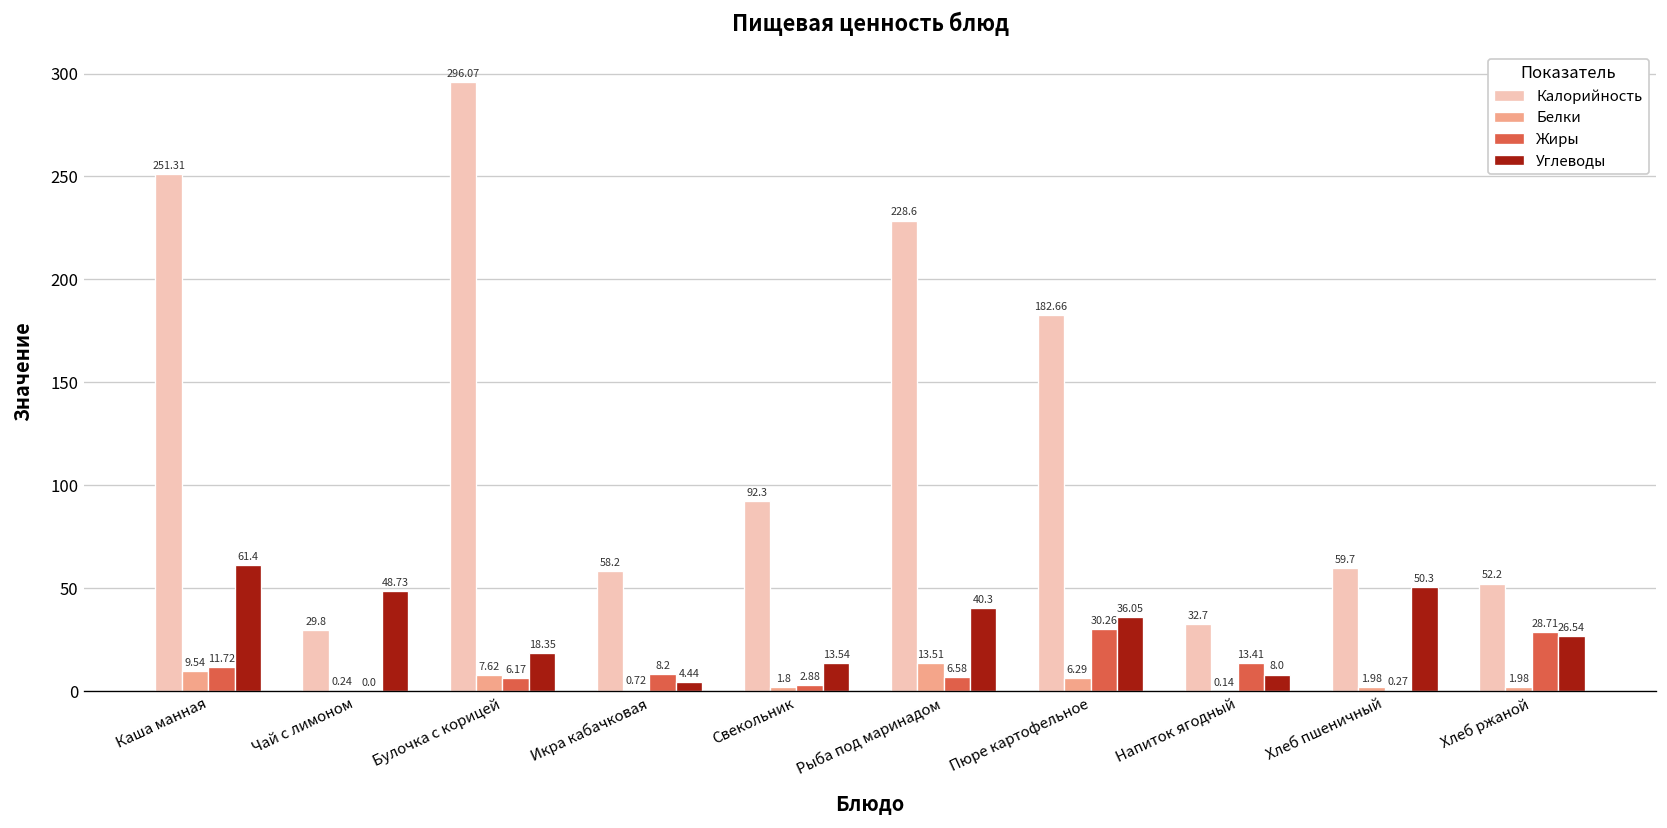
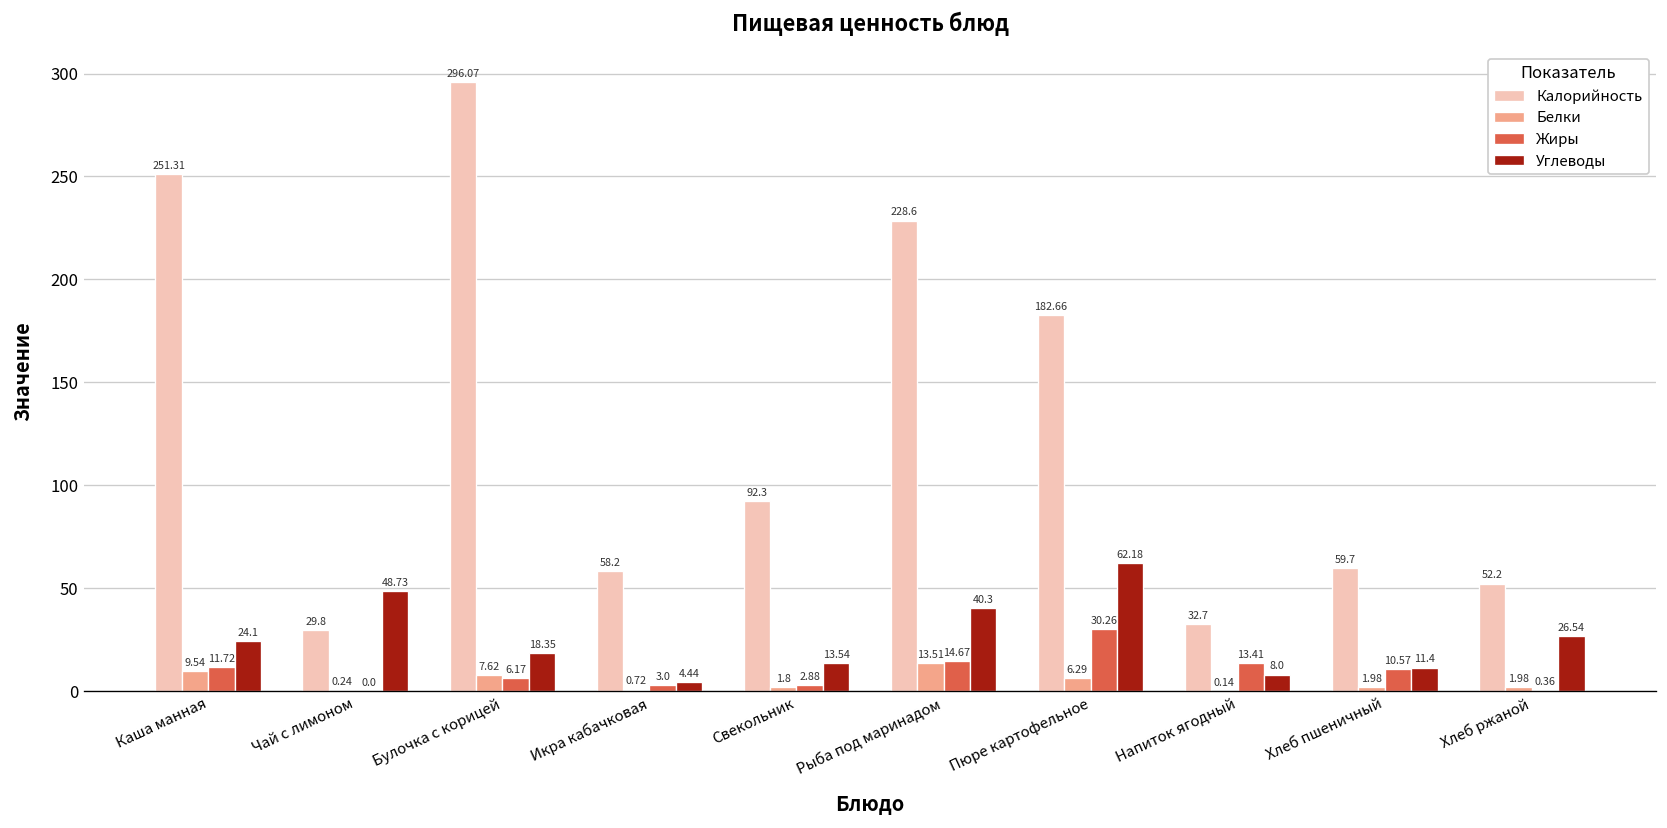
  {
    "Жиры": {
      "Каша манная": 11.72,
      "Чай с лимоном": 0.0,
      "Булочка с корицей": 6.17,
-     "Икра кабачковая": 8.2,
+     "Икра кабачковая": 3.0,
      "Свекольник": 2.88,
-     "Рыба под маринадом": 6.58,
+     "Рыба под маринадом": 14.67,
      "Пюре картофельное": 30.26,
      "Напиток ягодный": 13.41,
-     "Хлеб пшеничный": 0.27,
-     "Хлеб ржаной": 28.71
+     "Хлеб пшеничный": 10.57,
+     "Хлеб ржаной": 0.36
    },
    "Углеводы": {
-     "Каша манная": 61.4,
+     "Каша манная": 24.1,
      "Чай с лимоном": 48.73,
      "Булочка с корицей": 18.35,
      "Икра кабачковая": 4.44,
      "Свекольник": 13.54,
      "Рыба под маринадом": 40.3,
-     "Пюре картофельное": 36.05,
+     "Пюре картофельное": 62.18,
      "Напиток ягодный": 8.0,
-     "Хлеб пшеничный": 50.3,
+     "Хлеб пшеничный": 11.4,
      "Хлеб ржаной": 26.54
    }
  }
